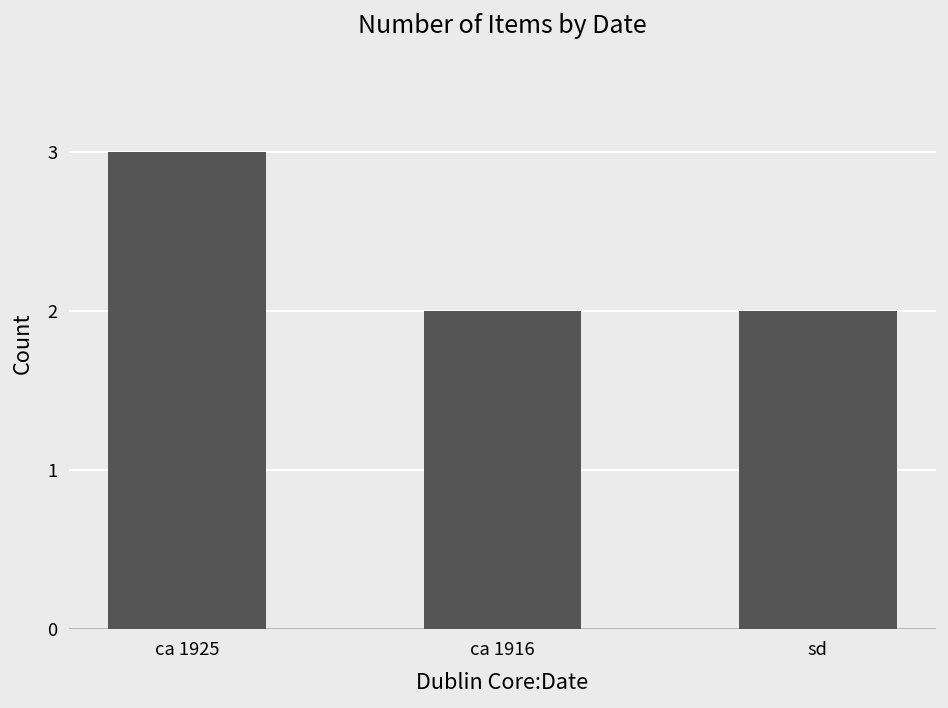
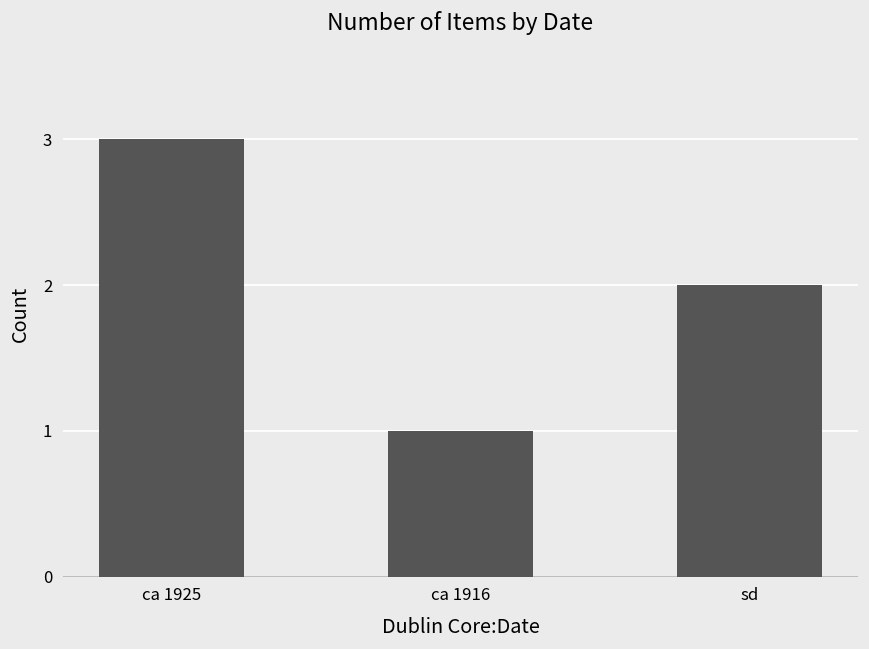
  {
    "ca 1925": 3,
-   "ca 1916": 2,
+   "ca 1916": 1,
    "sd": 2
  }
